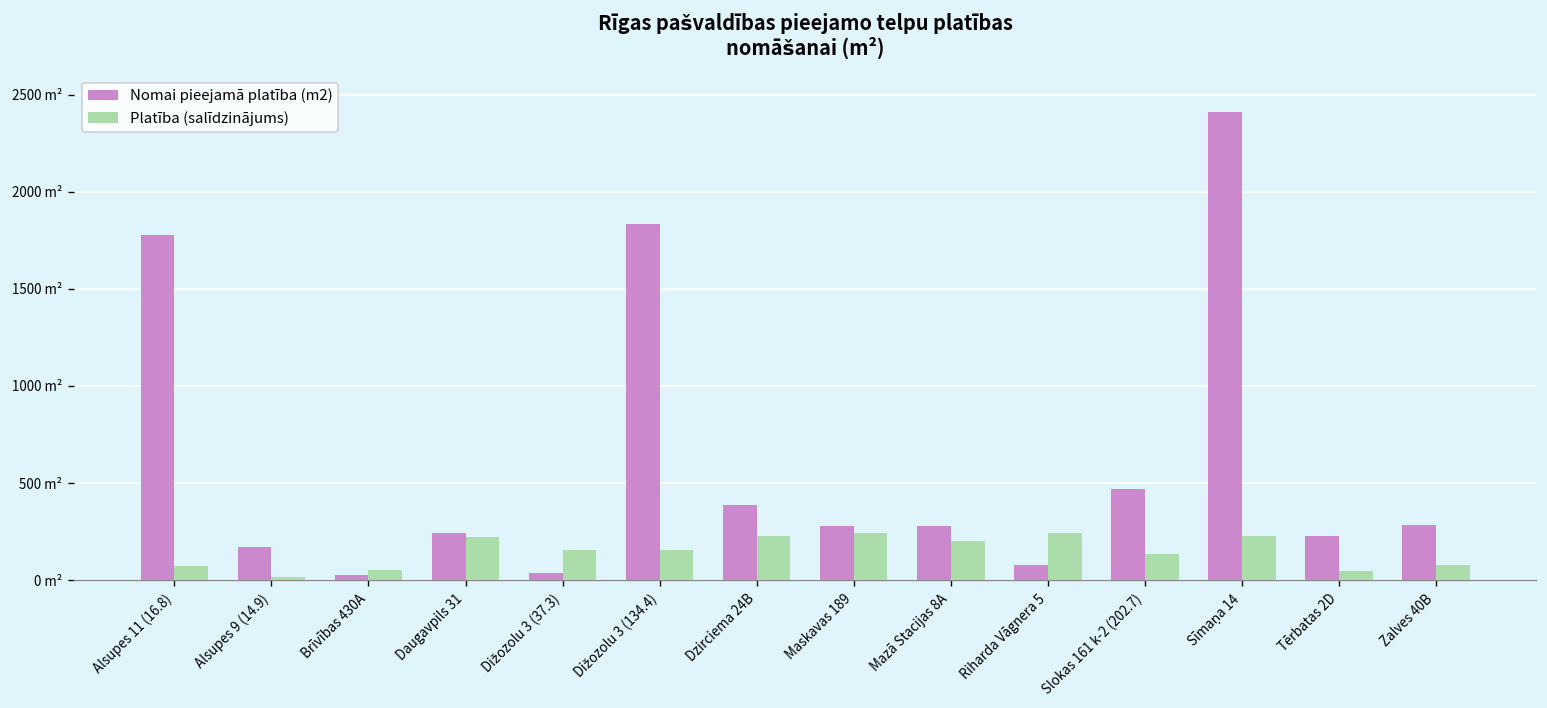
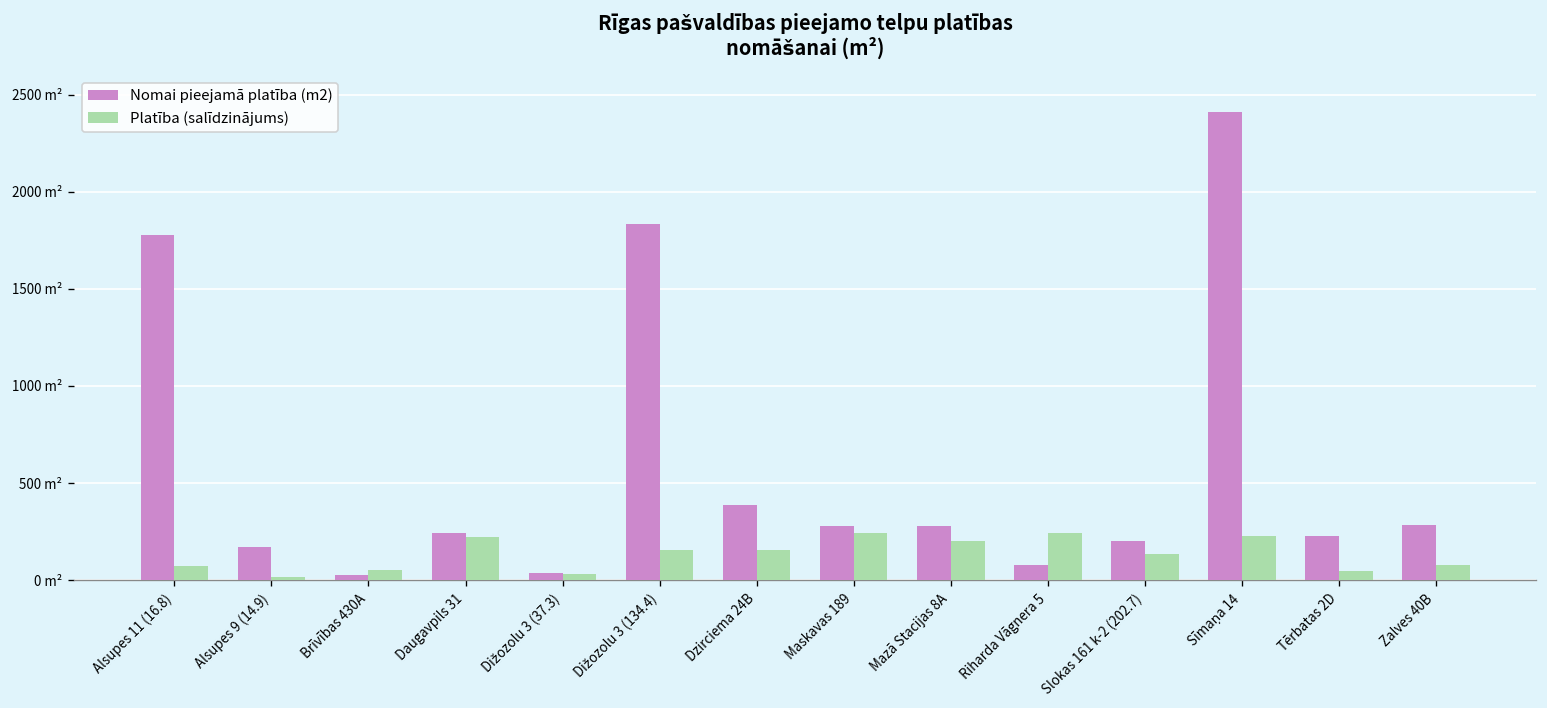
  {
    "Nomai pieejamā platība (m2)": {
      "Alsupes 11 (16.8)": "1780 m²",
      "Alsupes 9 (14.9)": "170 m²",
      "Brīvības 430A": "30 m²",
      "Daugavpils 31": "250 m²",
      "Dižozolu 3 (37.3)": "40 m²",
      "Dižozolu 3 (134.4)": "1830 m²",
      "Dzirciema 24B": "390 m²",
      "Maskavas 189": "280 m²",
      "Mazā Stacijas 8A": "280 m²",
      "Riharda Vāgnera 5": "80 m²",
-     "Slokas 161 k-2 (202.7)": "470 m²",
+     "Slokas 161 k-2 (202.7)": "200 m²",
      "Sīmaņa 14": "2410 m²",
      "Tērbatas 2D": "230 m²",
      "Zalves 40B": "280 m²"
    },
    "Platība (salīdzinājums)": {
      "Alsupes 11 (16.8)": "70 m²",
      "Alsupes 9 (14.9)": "20 m²",
      "Brīvības 430A": "50 m²",
      "Daugavpils 31": "220 m²",
-     "Dižozolu 3 (37.3)": "160 m²",
+     "Dižozolu 3 (37.3)": "30 m²",
      "Dižozolu 3 (134.4)": "160 m²",
-     "Dzirciema 24B": "230 m²",
+     "Dzirciema 24B": "150 m²",
      "Maskavas 189": "250 m²",
      "Mazā Stacijas 8A": "200 m²",
      "Riharda Vāgnera 5": "240 m²",
      "Slokas 161 k-2 (202.7)": "130 m²",
      "Sīmaņa 14": "230 m²",
      "Tērbatas 2D": "50 m²",
      "Zalves 40B": "80 m²"
    }
  }
